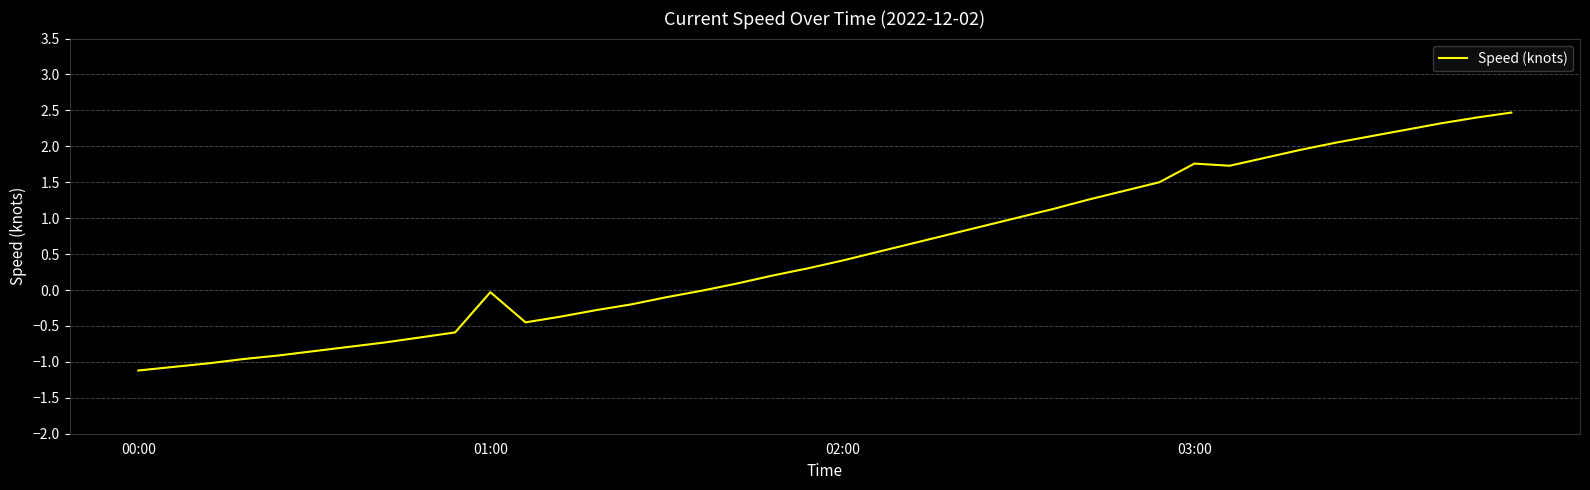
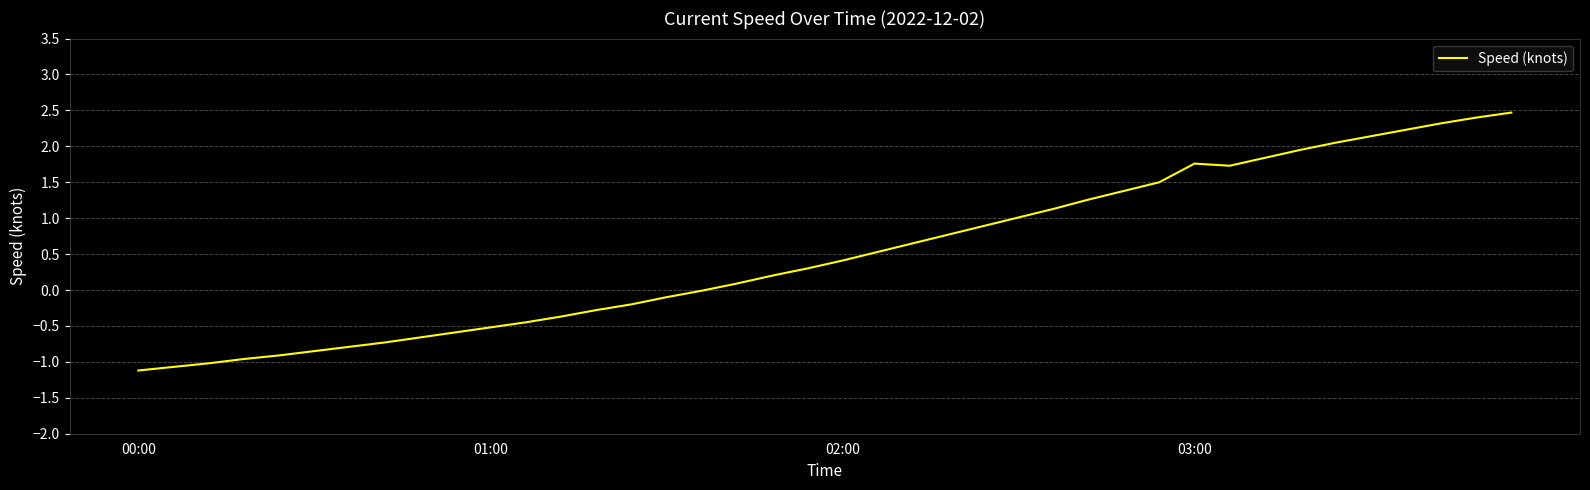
  {
    "00:00": -1.1,
-   "01:00": 0.0,
+   "01:00": -0.5,
    "02:00": 0.4,
    "03:00": 1.8
  }
